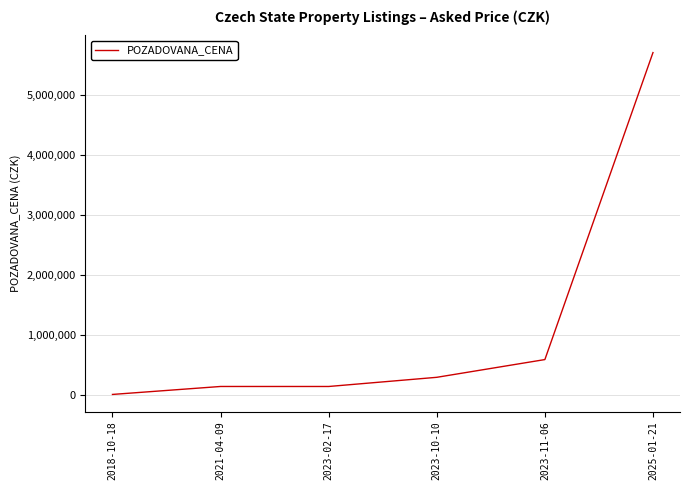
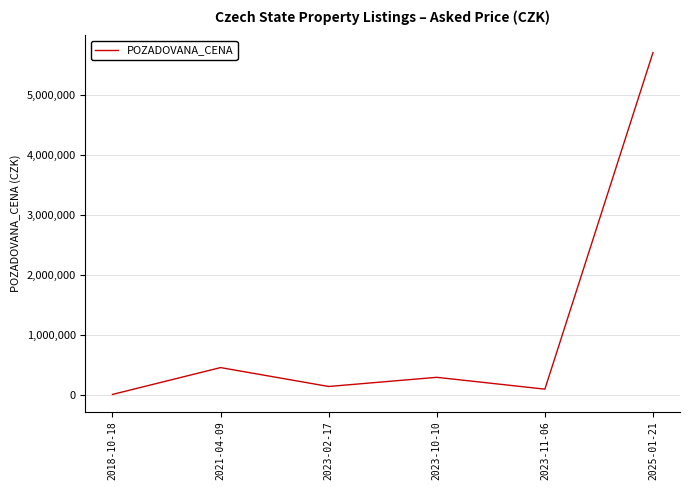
  {
    "2018-10-18": "0",
-   "2021-04-09": "100,000",
+   "2021-04-09": "500,000",
    "2023-02-17": "100,000",
    "2023-10-10": "300,000",
-   "2023-11-06": "600,000",
+   "2023-11-06": "100,000",
    "2025-01-21": "5,700,000"
  }
